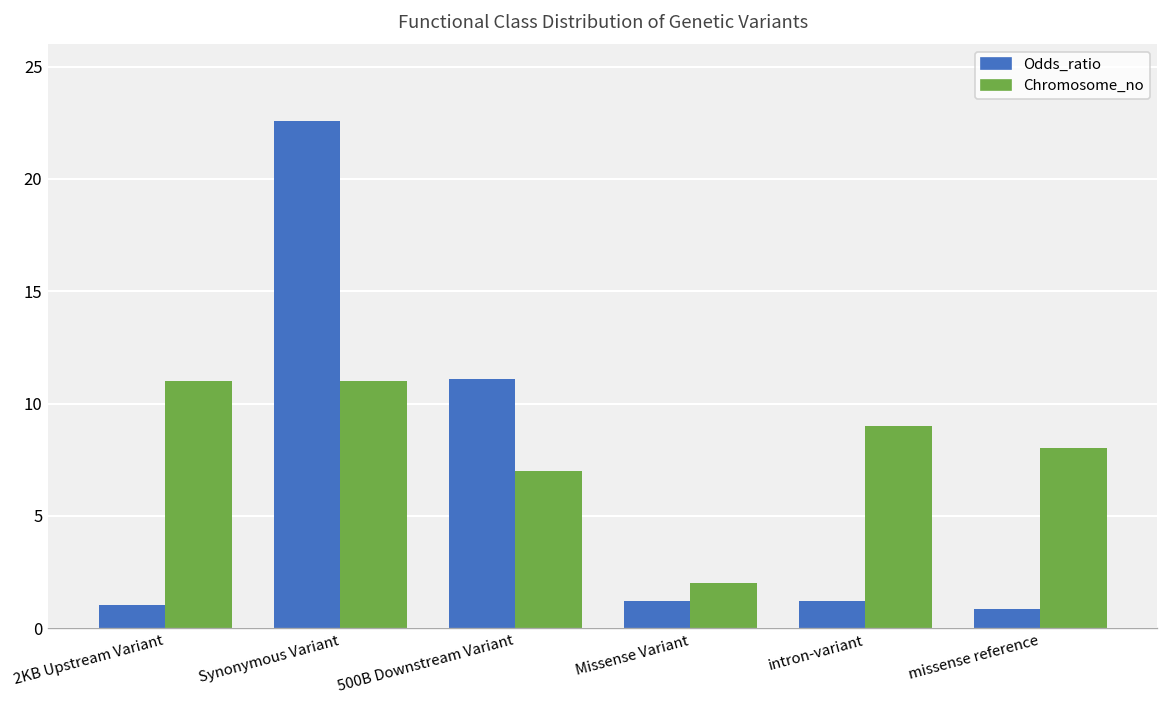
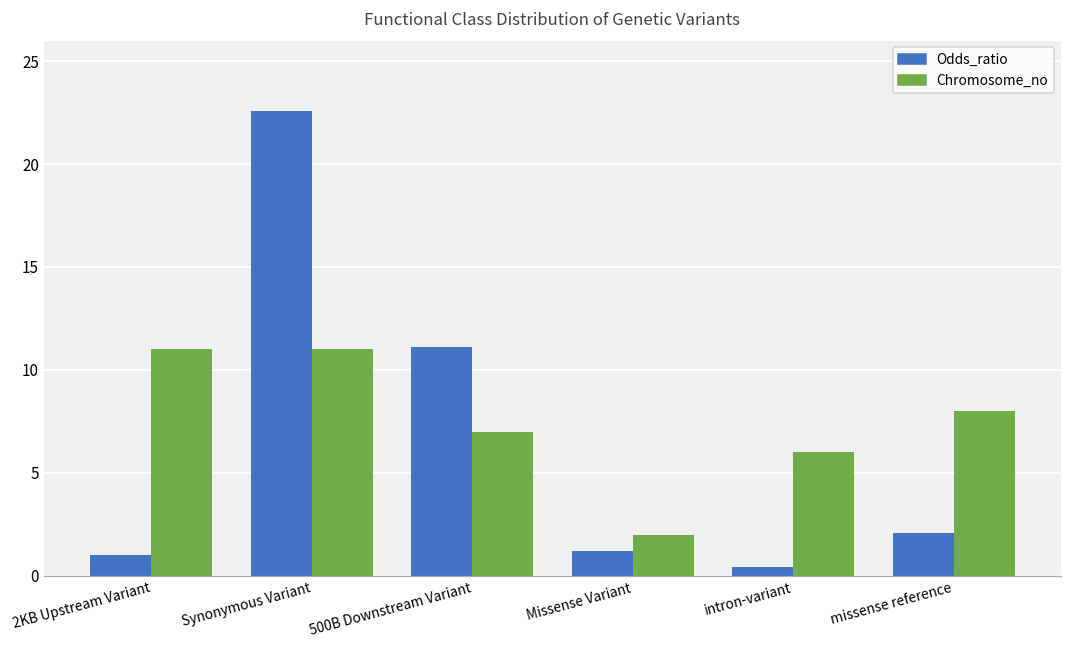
  {
    "Odds_ratio": {
      "2KB Upstream Variant": 1.0,
      "Synonymous Variant": 22.6,
      "500B Downstream Variant": 11.1,
      "Missense Variant": 1.2,
-     "intron-variant": 1.2,
-     "missense reference": 0.9
+     "intron-variant": 0.4,
+     "missense reference": 2.1
    },
    "Chromosome_no": {
      "2KB Upstream Variant": 11,
      "Synonymous Variant": 11,
      "500B Downstream Variant": 7,
      "Missense Variant": 2,
-     "intron-variant": 9,
+     "intron-variant": 6,
      "missense reference": 8
    }
  }
